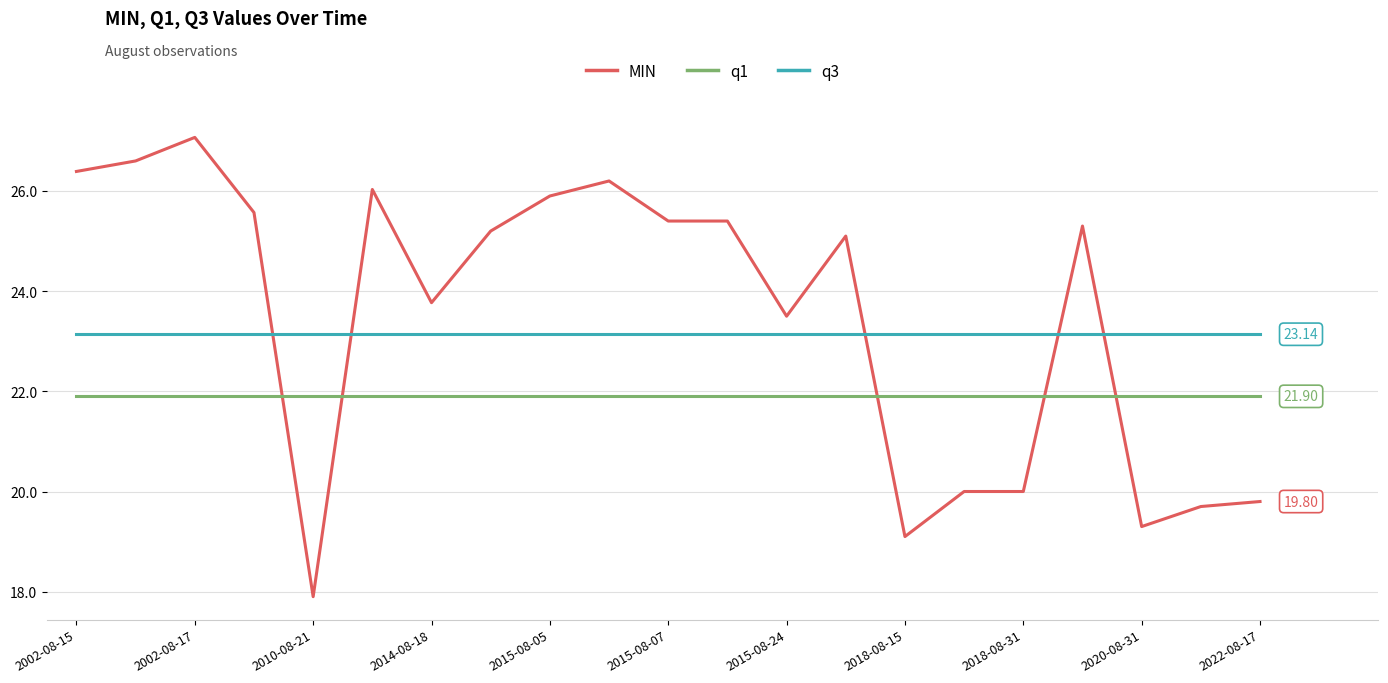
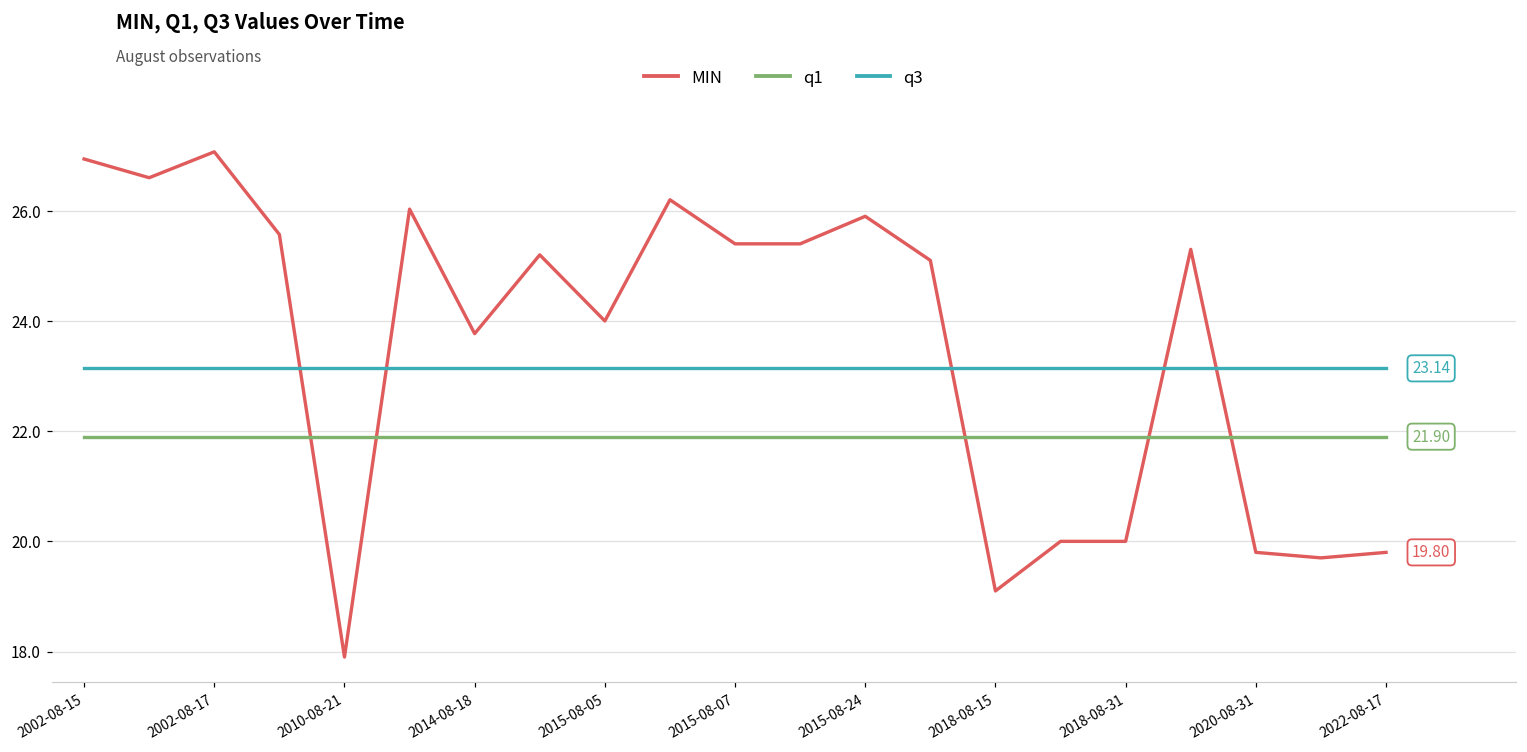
  {
    "MIN": {
-     "2002-08-15": 26.4,
+     "2002-08-15": 26.9,
      "2002-08-17": 27.1,
      "2010-08-21": 17.9,
      "2014-08-18": 23.8,
-     "2015-08-05": 25.9,
+     "2015-08-05": 24.0,
      "2015-08-07": 25.4,
-     "2015-08-24": 23.5,
+     "2015-08-24": 25.9,
      "2018-08-15": 19.1,
      "2018-08-31": 20.0,
-     "2020-08-31": 19.3
+     "2020-08-31": 19.8
    },
    "q1": {
      "2002-08-15": 21.9,
      "2002-08-17": 21.9,
      "2010-08-21": 21.9,
      "2014-08-18": 21.9,
      "2015-08-05": 21.9,
      "2015-08-07": 21.9,
      "2015-08-24": 21.9,
      "2018-08-15": 21.9,
      "2018-08-31": 21.9,
      "2020-08-31": 21.9
    },
    "q3": {
      "2002-08-15": 23.1,
      "2002-08-17": 23.1,
      "2010-08-21": 23.1,
      "2014-08-18": 23.1,
      "2015-08-05": 23.1,
      "2015-08-07": 23.1,
      "2015-08-24": 23.1,
      "2018-08-15": 23.1,
      "2018-08-31": 23.1,
      "2020-08-31": 23.1
    }
  }
